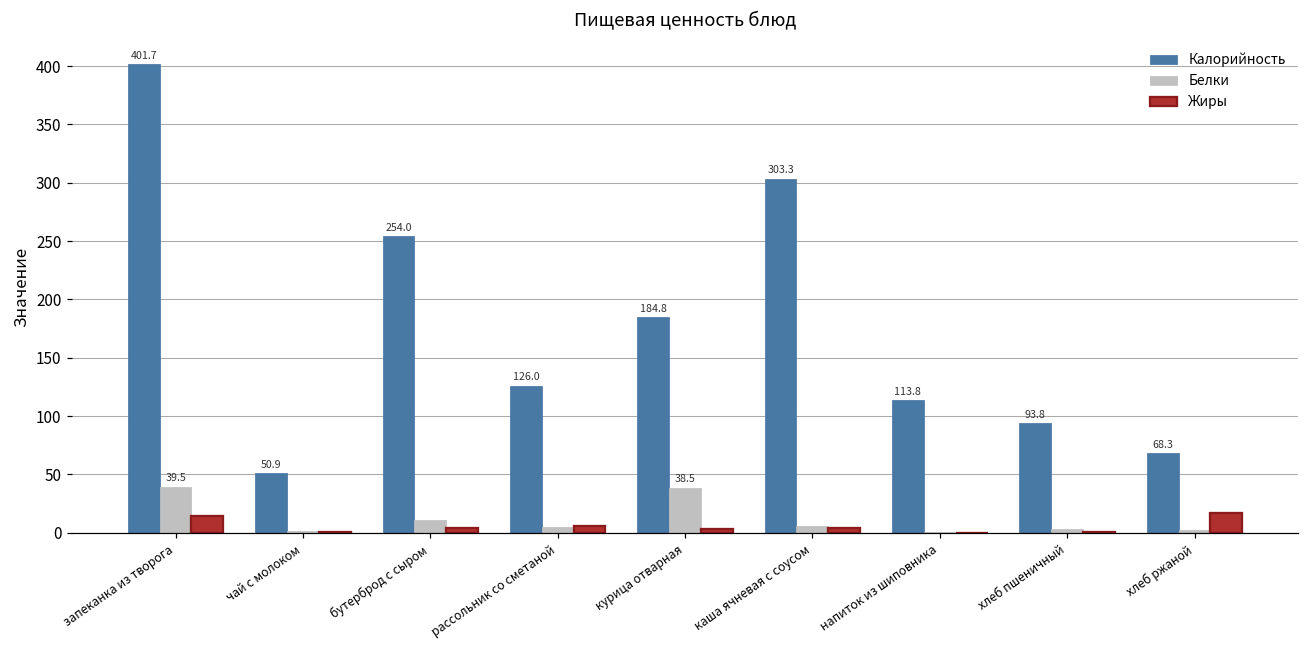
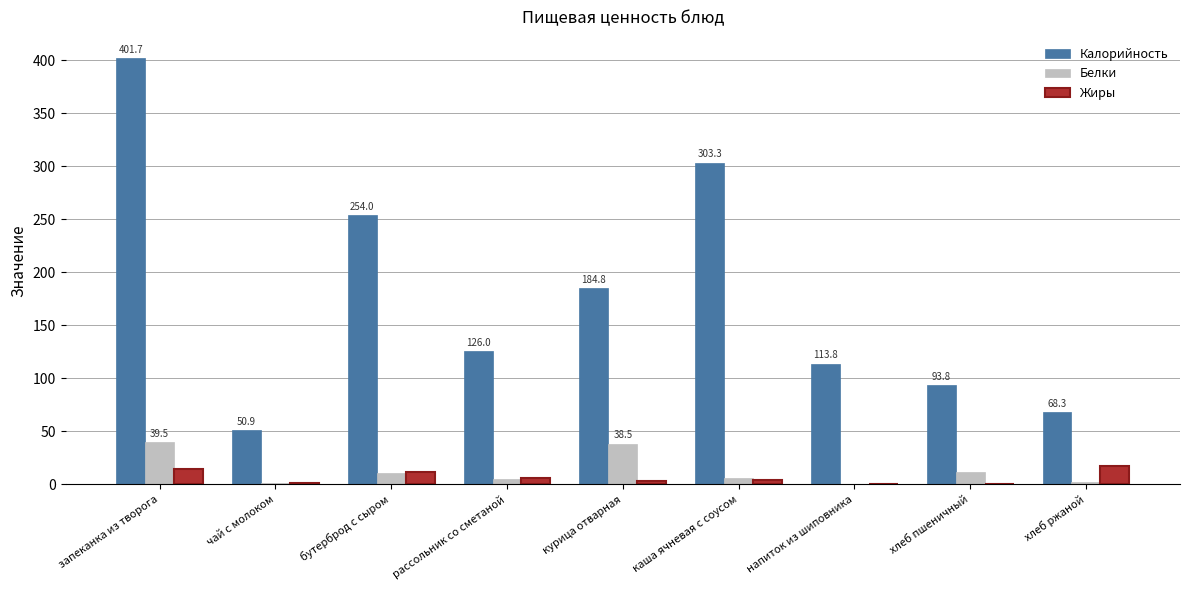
  {
    "Калорийность": {
      "запеканка из творога": 401.7,
      "чай с молоком": 50.9,
      "бутерброд с сыром": 254.0,
      "рассольник со сметаной": 126.0,
      "курица отварная": 184.8,
      "каша ячневая с соусом": 303.3,
      "напиток из шиповника": 113.8,
      "хлеб пшеничный": 93.8,
      "хлеб ржаной": 68.3
    },
    "Белки": {
      "бутерброд с сыром": 11,
      "рассольник со сметаной": 5,
      "каша ячневая с соусом": 6,
-     "хлеб пшеничный": 3,
+     "хлеб пшеничный": 11,
      "хлеб ржаной": 3
    },
    "Жиры": {
      "запеканка из творога": 14,
-     "бутерброд с сыром": 4,
+     "бутерброд с сыром": 12,
      "рассольник со сметаной": 6,
      "курица отварная": 3,
      "каша ячневая с соусом": 4,
      "напиток из шиповника": 0,
      "хлеб ржаной": 17
    }
  }
